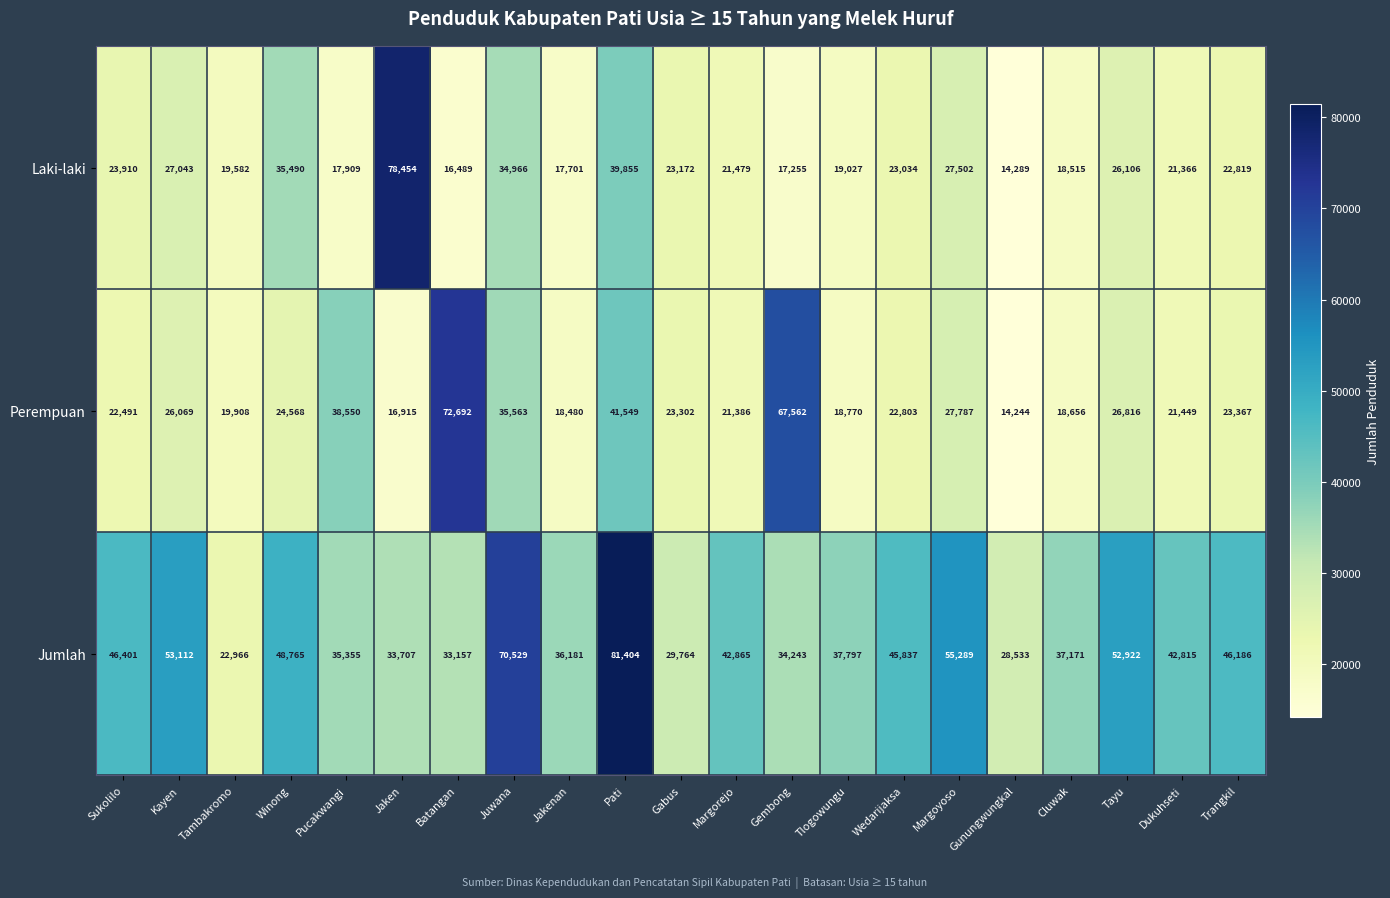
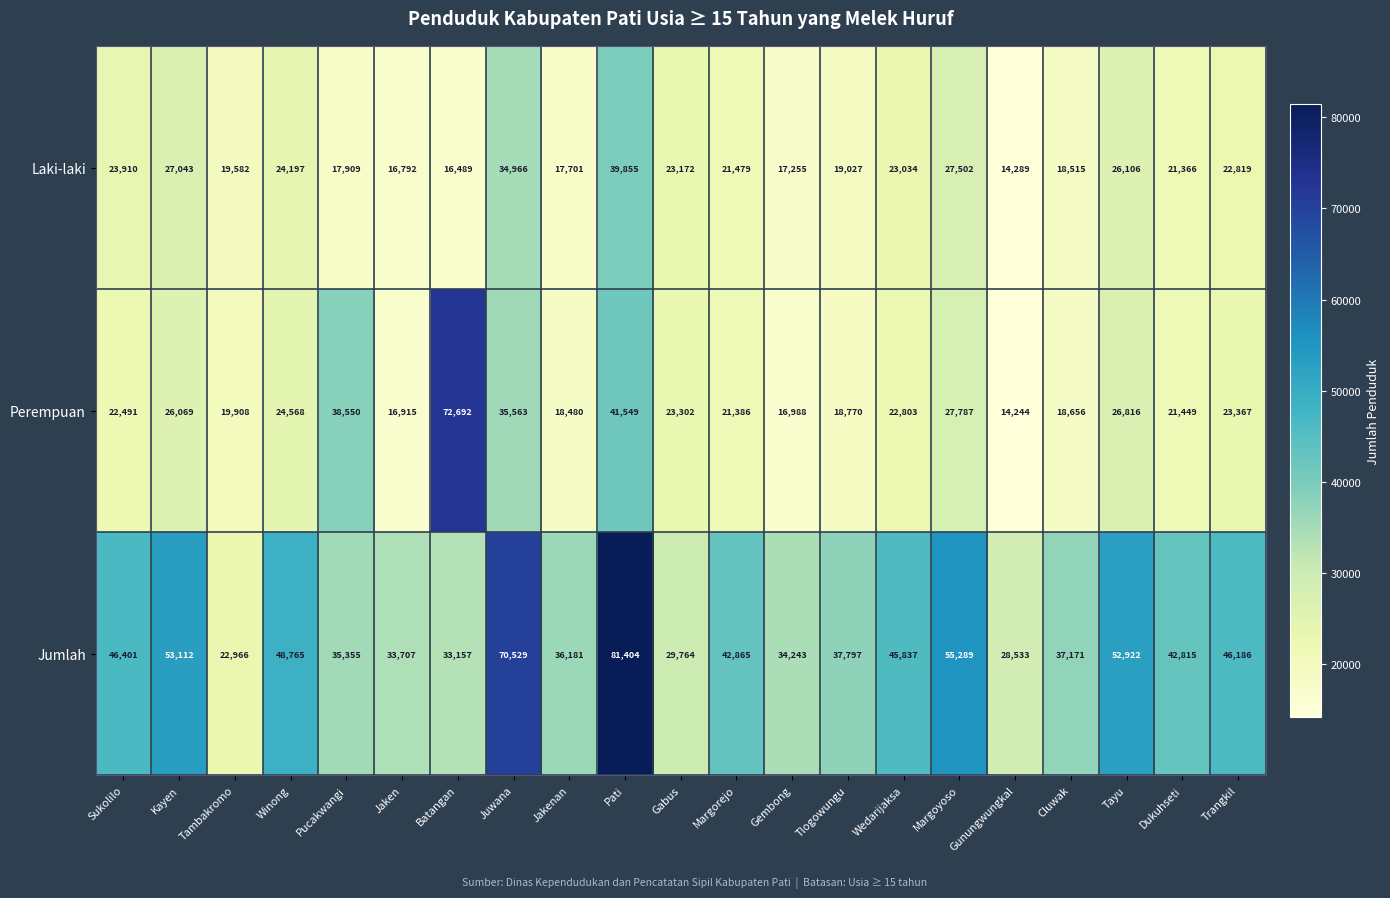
  {
    "Laki-laki": {
      "Sukolilo": "23,910",
      "Kayen": "27,043",
      "Tambakromo": "19,582",
-     "Winong": "35,490",
+     "Winong": "24,197",
      "Pucakwangi": "17,909",
-     "Jaken": "78,454",
+     "Jaken": "16,792",
      "Batangan": "16,489",
      "Juwana": "34,966",
      "Jakenan": "17,701",
      "Pati": "39,855",
      "Gabus": "23,172",
      "Margorejo": "21,479",
      "Gembong": "17,255",
      "Tlogowungu": "19,027",
      "Wedarijaksa": "23,034",
      "Margoyoso": "27,502",
      "Gunungwungkal": "14,289",
      "Cluwak": "18,515",
      "Tayu": "26,106",
      "Dukuhseti": "21,366",
      "Trangkil": "22,819"
    },
    "Perempuan": {
      "Sukolilo": "22,491",
      "Kayen": "26,069",
      "Tambakromo": "19,908",
      "Winong": "24,568",
      "Pucakwangi": "38,550",
      "Jaken": "16,915",
      "Batangan": "72,692",
      "Juwana": "35,563",
      "Jakenan": "18,480",
      "Pati": "41,549",
      "Gabus": "23,302",
      "Margorejo": "21,386",
-     "Gembong": "67,562",
+     "Gembong": "16,988",
      "Tlogowungu": "18,770",
      "Wedarijaksa": "22,803",
      "Margoyoso": "27,787",
      "Gunungwungkal": "14,244",
      "Cluwak": "18,656",
      "Tayu": "26,816",
      "Dukuhseti": "21,449",
      "Trangkil": "23,367"
    },
    "Jumlah": {
      "Sukolilo": "46,401",
      "Kayen": "53,112",
      "Tambakromo": "22,966",
      "Winong": "48,765",
      "Pucakwangi": "35,355",
      "Jaken": "33,707",
      "Batangan": "33,157",
      "Juwana": "70,529",
      "Jakenan": "36,181",
      "Pati": "81,404",
      "Gabus": "29,764",
      "Margorejo": "42,865",
      "Gembong": "34,243",
      "Tlogowungu": "37,797",
      "Wedarijaksa": "45,837",
      "Margoyoso": "55,289",
      "Gunungwungkal": "28,533",
      "Cluwak": "37,171",
      "Tayu": "52,922",
      "Dukuhseti": "42,815",
      "Trangkil": "46,186"
    }
  }
